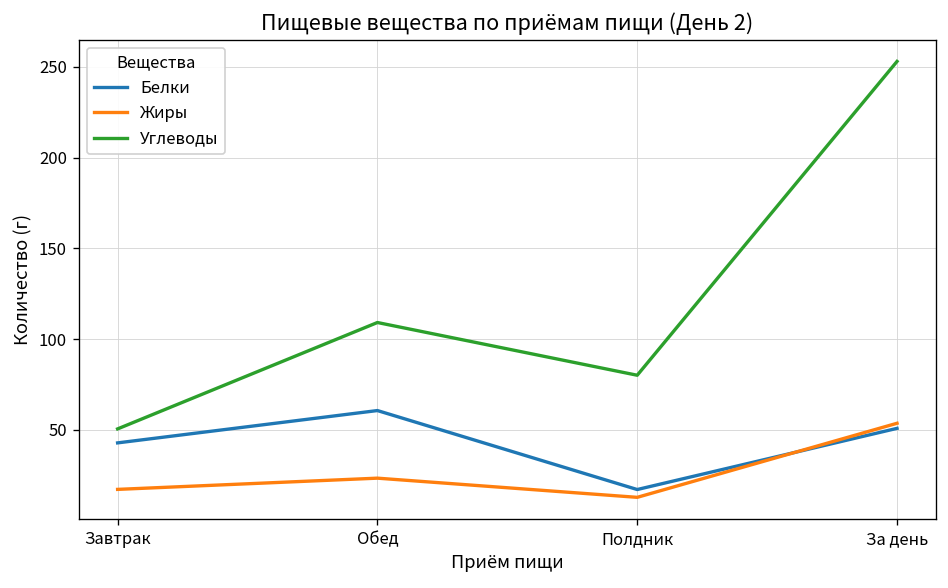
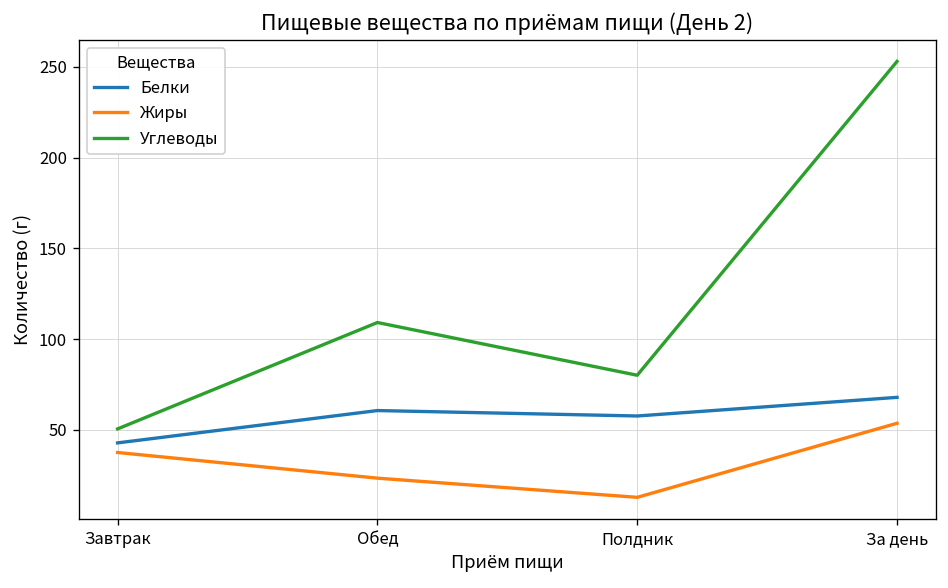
  {
    "Белки": {
      "Завтрак": 43,
      "Обед": 61,
-     "Полдник": 17,
-     "За день": 51
+     "Полдник": 58,
+     "За день": 68
    },
    "Жиры": {
-     "Завтрак": 17,
+     "Завтрак": 38,
      "Обед": 23,
      "Полдник": 13,
      "За день": 54
    },
    "Углеводы": {
      "Завтрак": 51,
      "Обед": 109,
      "Полдник": 80,
      "За день": 253
    }
  }
